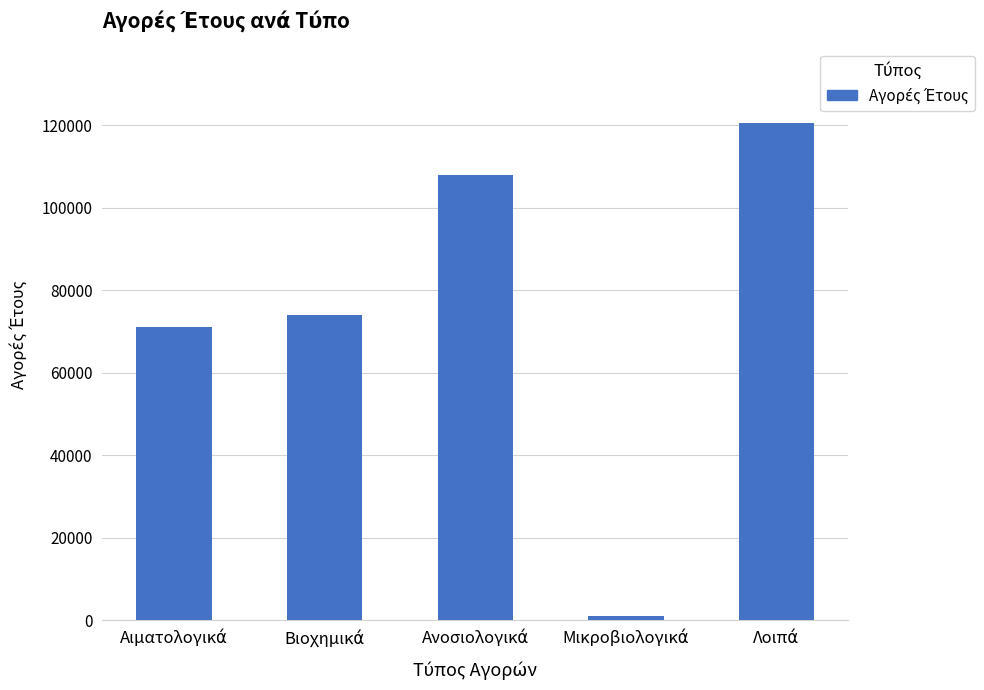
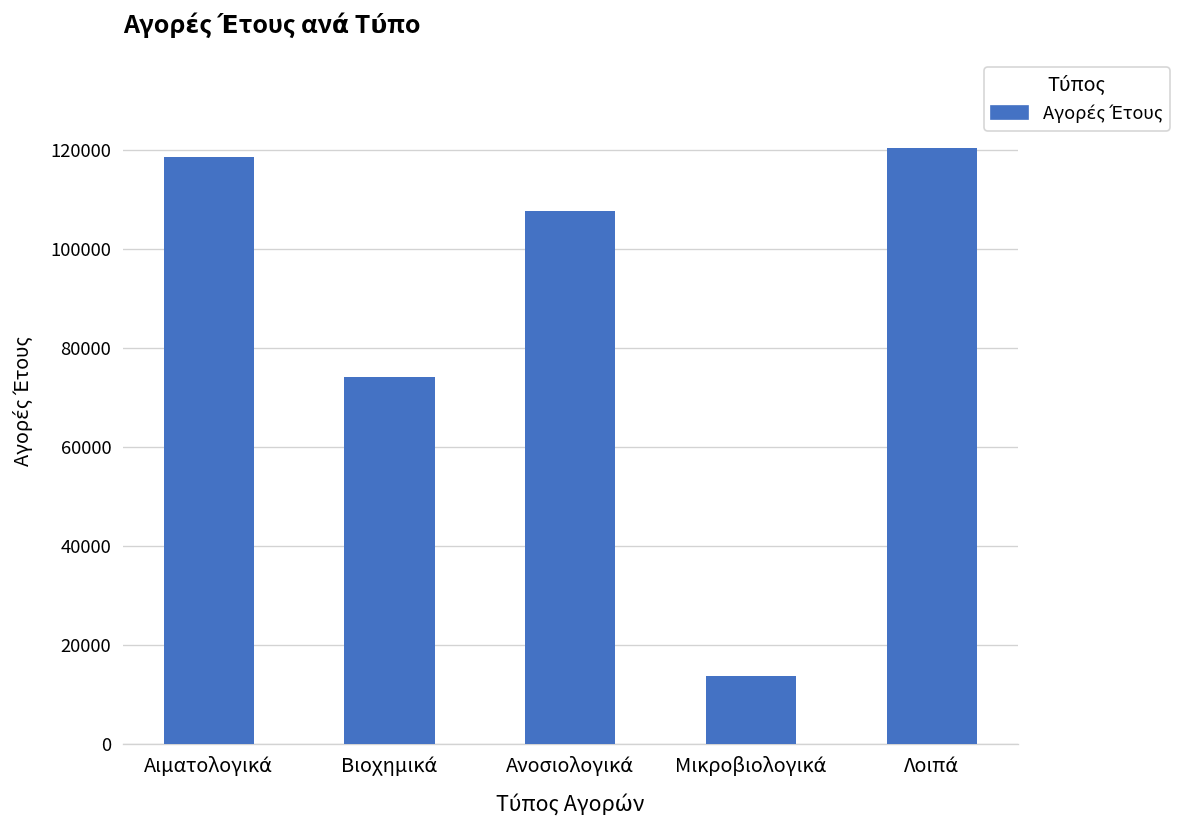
  {
-   "Αιματολογικά": 71000,
+   "Αιματολογικά": 119000,
    "Βιοχημικά": 74000,
    "Ανοσιολογικά": 108000,
-   "Μικροβιολογικά": 1000,
+   "Μικροβιολογικά": 14000,
    "Λοιπά": 121000
  }
